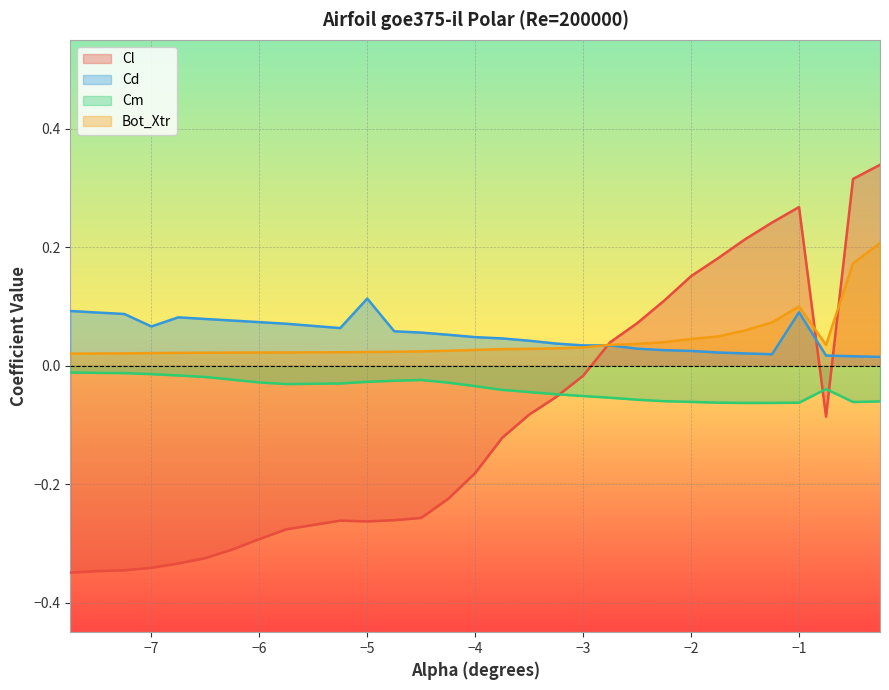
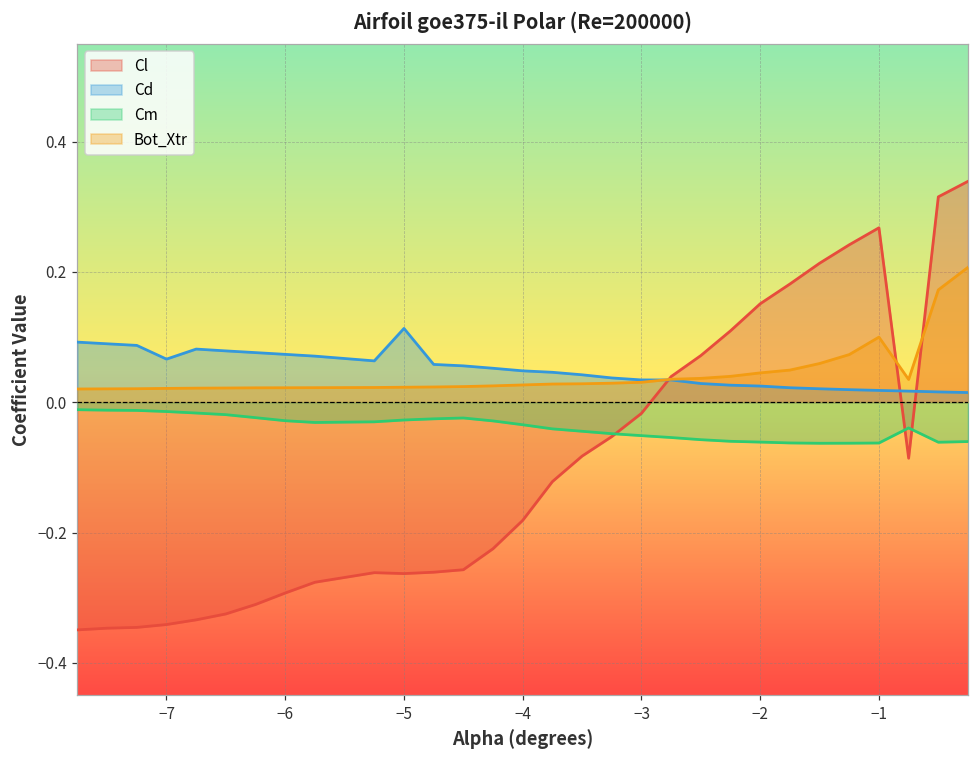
  {
    "Cd": {
      "−7": 0.07,
      "−6": 0.07,
      "−5": 0.11,
      "−4": 0.05,
      "−2": 0.02,
-     "−1": 0.09
+     "−1": 0.02
    }
  }
